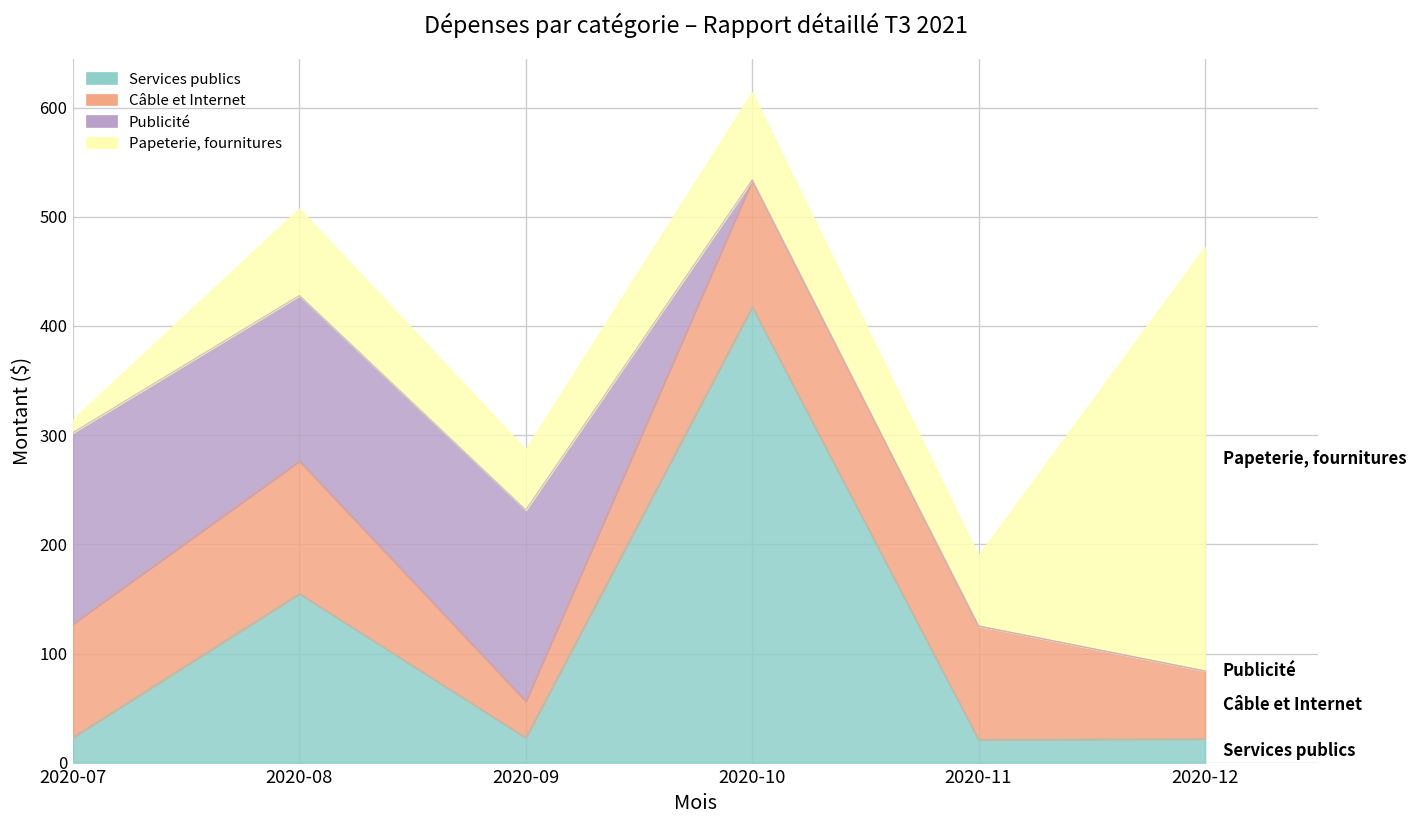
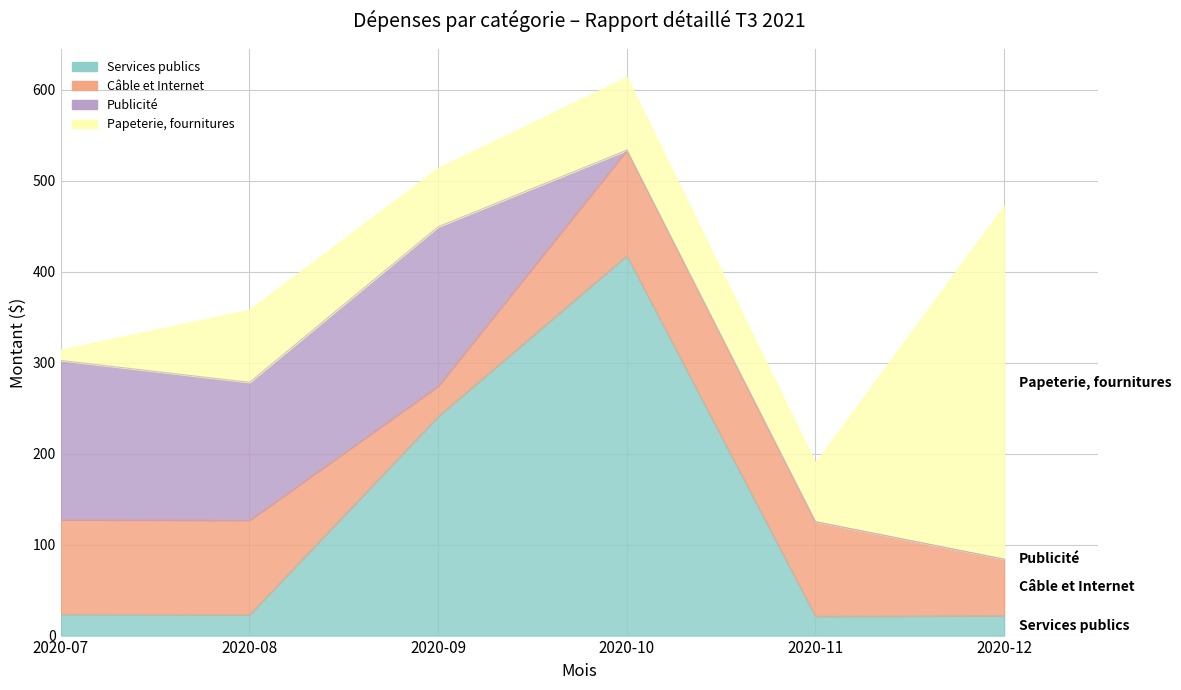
  {
    "Services publics": {
      "2020-07": 20,
-     "2020-08": 150,
-     "2020-09": 20,
+     "2020-08": 20,
+     "2020-09": 240,
      "2020-10": 420,
      "2020-11": 20,
      "2020-12": 20
    },
    "Câble et Internet": {
      "2020-07": 100,
-     "2020-08": 120,
+     "2020-08": 100,
      "2020-09": 30
    },
    "Publicité": {
      "2020-07": 180,
      "2020-08": 150,
      "2020-09": 180
    },
    "Papeterie, fournitures": {
      "2020-07": 10,
      "2020-08": 80,
-     "2020-09": 50,
+     "2020-09": 60,
      "2020-10": 80,
      "2020-11": 60,
      "2020-12": 390
    }
  }
